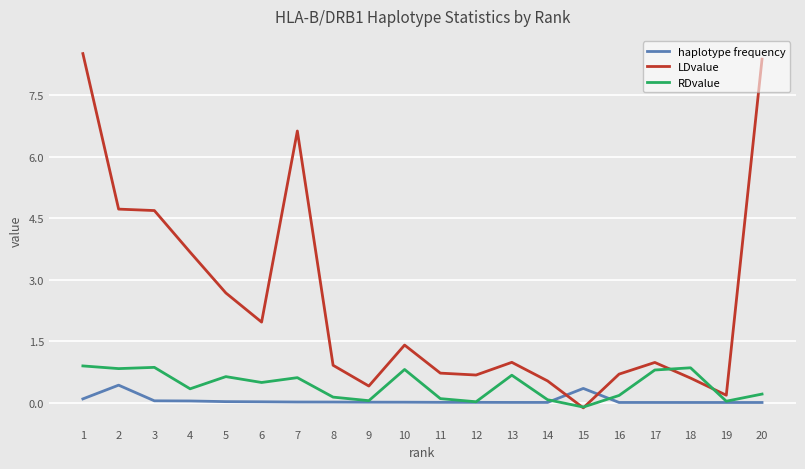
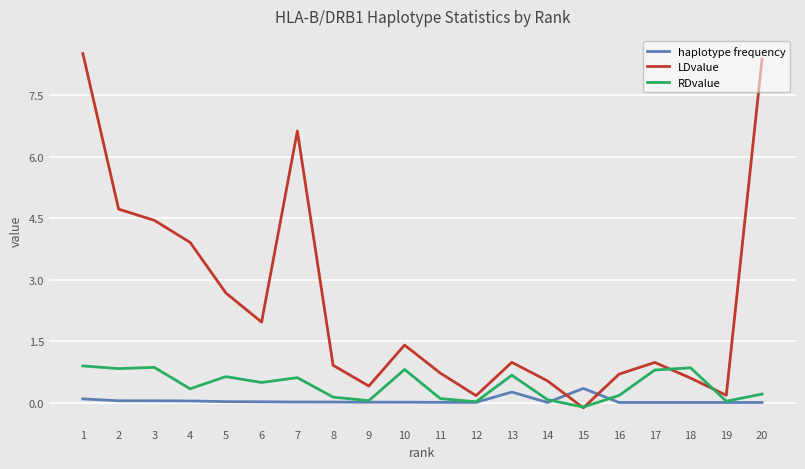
  {
    "haplotype frequency": {
      "1": 0.1,
-     "2": 0.4,
+     "2": 0.1,
      "3": 0.1,
      "4": 0.0,
      "5": 0.0,
      "6": 0.0,
      "7": 0.0,
      "8": 0.0,
      "10": 0.0,
      "11": 0.0,
-     "13": 0.0,
+     "13": 0.3,
      "14": 0.0,
      "15": 0.4,
      "16": 0.0,
      "17": 0.0,
      "18": 0.0,
      "20": 0.0
    },
    "LDvalue": {
      "1": 8.5,
      "2": 4.7,
-     "3": 4.7,
-     "4": 3.7,
+     "3": 4.4,
+     "4": 3.9,
      "5": 2.7,
      "6": 2.0,
      "7": 6.6,
      "8": 0.9,
      "9": 0.4,
      "10": 1.4,
      "11": 0.7,
-     "12": 0.7,
+     "12": 0.2,
      "13": 1.0,
      "14": 0.5,
      "16": 0.7,
      "17": 1.0,
      "18": 0.6,
      "19": 0.2
    },
    "RDvalue": {
      "1": 0.9,
      "2": 0.8,
      "3": 0.9,
      "4": 0.3,
      "5": 0.6,
      "6": 0.5,
      "7": 0.6,
      "8": 0.1,
      "10": 0.8,
      "11": 0.1,
      "13": 0.7,
      "14": 0.1,
      "16": 0.2,
      "17": 0.8,
      "18": 0.9,
      "20": 0.2
    }
  }
